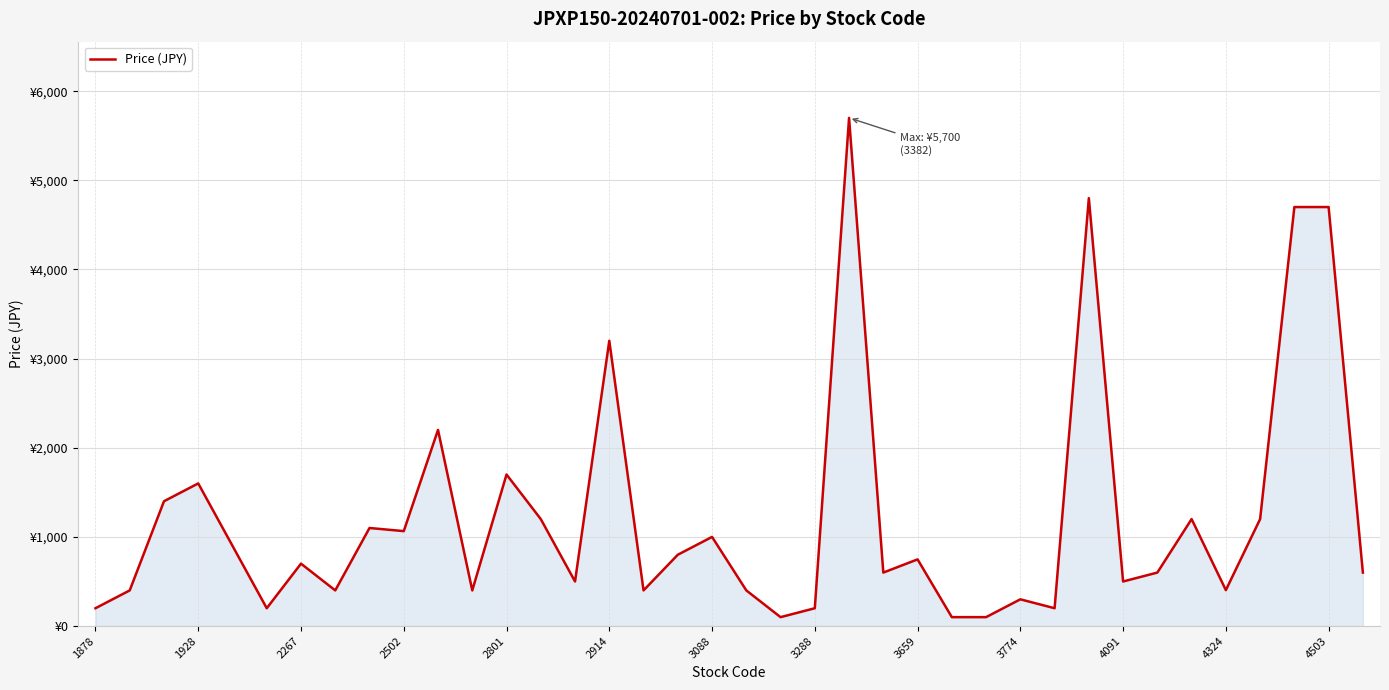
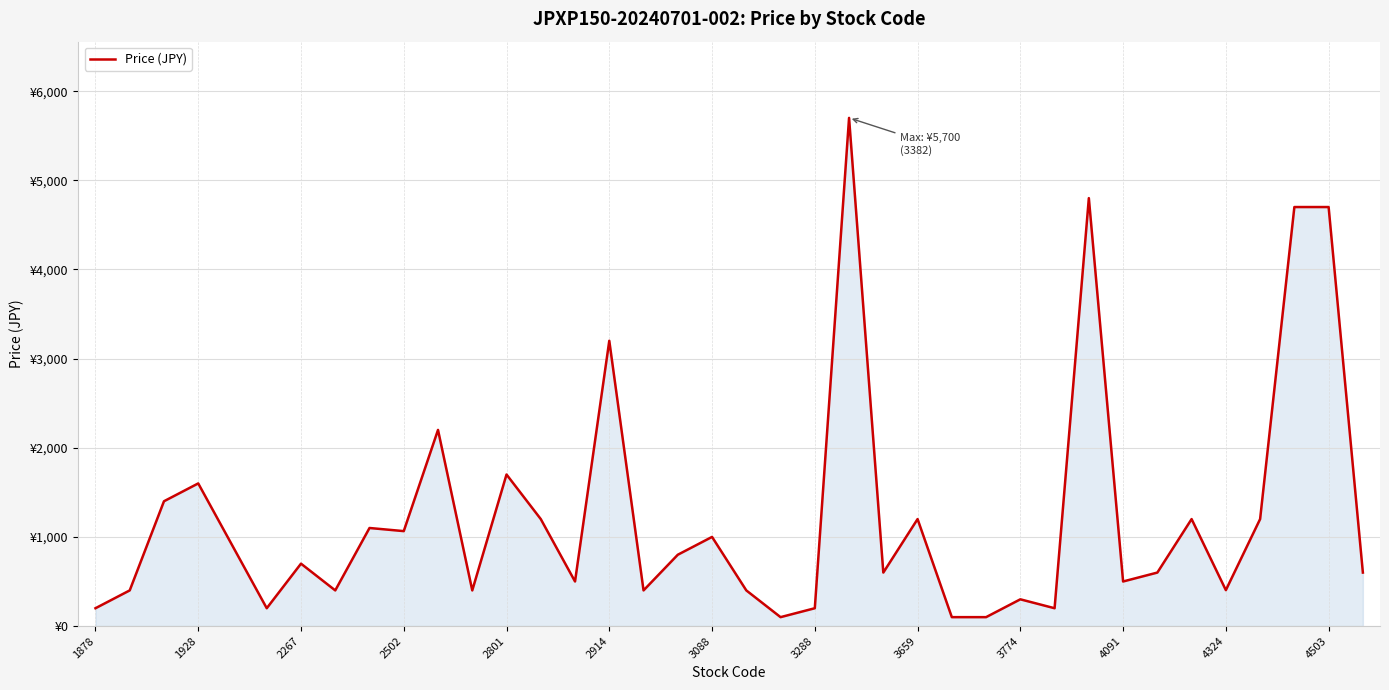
  {
    "1878": "¥200",
    "1928": "¥1,600",
    "2267": "¥700",
    "2502": "¥1,100",
    "2801": "¥1,700",
    "2914": "¥3,200",
    "3088": "¥1,000",
    "3288": "¥200",
-   "3659": "¥700",
+   "3659": "¥1,200",
    "3774": "¥300",
    "4091": "¥500",
    "4324": "¥400",
    "4503": "¥4,700"
  }
